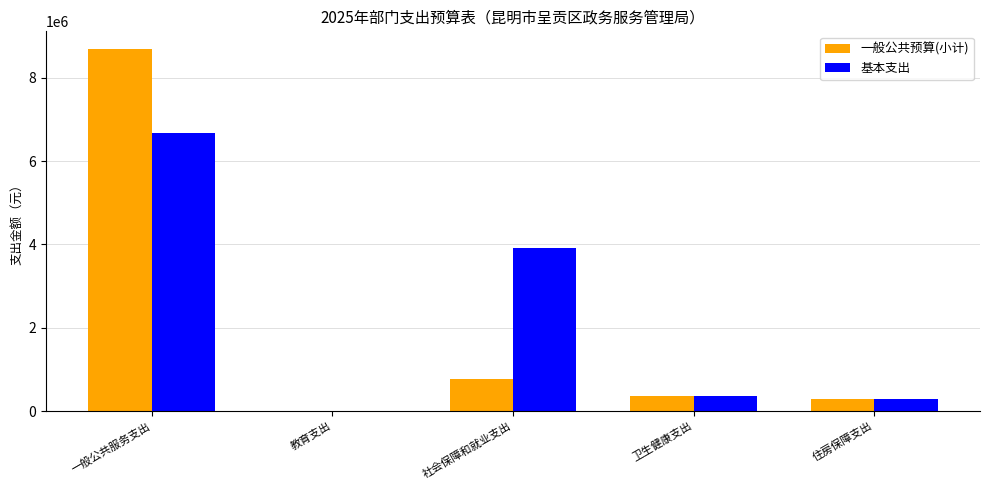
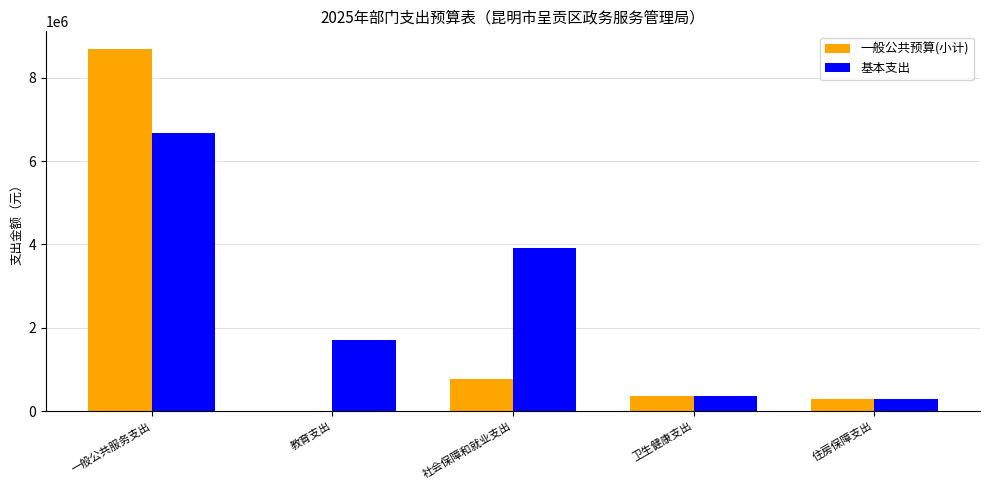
  {
    "一般公共预算(小计)": {
      "一般公共服务支出": 8700000,
      "社会保障和就业支出": 800000,
      "卫生健康支出": 400000,
      "住房保障支出": 300000
    },
    "基本支出": {
      "一般公共服务支出": 6700000,
-     "教育支出": 0,
+     "教育支出": 1700000,
      "社会保障和就业支出": 3900000,
      "卫生健康支出": 400000,
      "住房保障支出": 300000
    }
  }
